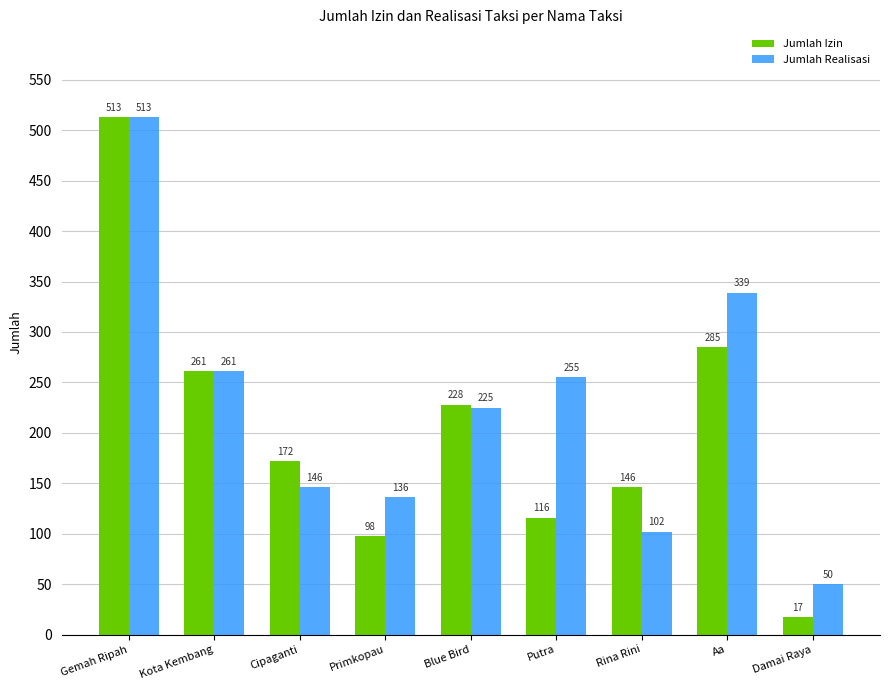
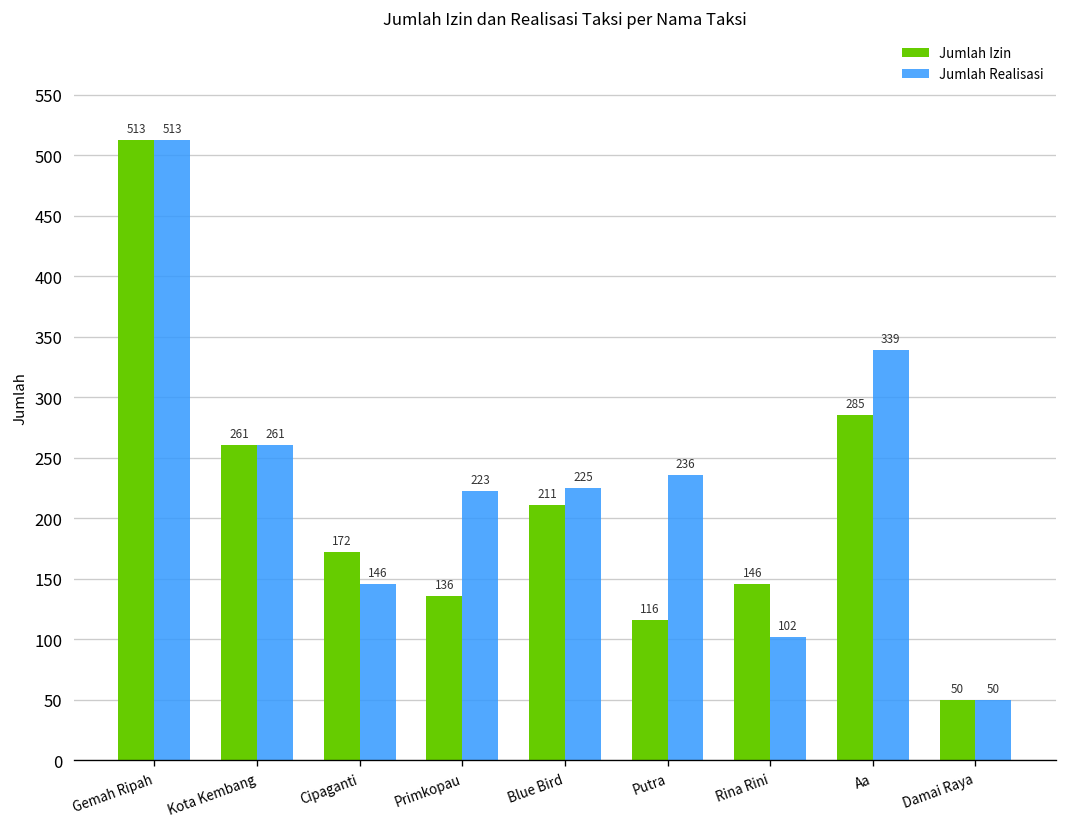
  {
    "Jumlah Izin": {
      "Gemah Ripah": 513,
      "Kota Kembang": 261,
      "Cipaganti": 172,
-     "Primkopau": 98,
-     "Blue Bird": 228,
+     "Primkopau": 136,
+     "Blue Bird": 211,
      "Putra": 116,
      "Rina Rini": 146,
      "Aa": 285,
-     "Damai Raya": 17
+     "Damai Raya": 50
    },
    "Jumlah Realisasi": {
      "Gemah Ripah": 513,
      "Kota Kembang": 261,
      "Cipaganti": 146,
-     "Primkopau": 136,
+     "Primkopau": 223,
      "Blue Bird": 225,
-     "Putra": 255,
+     "Putra": 236,
      "Rina Rini": 102,
      "Aa": 339,
      "Damai Raya": 50
    }
  }
